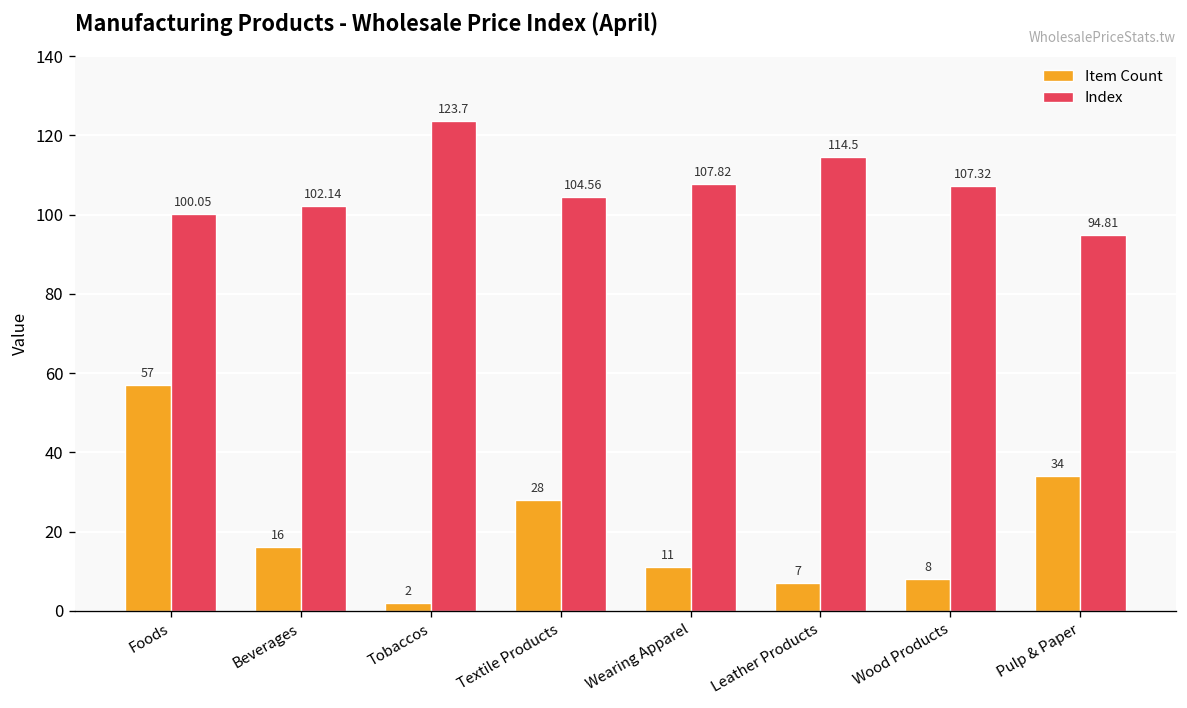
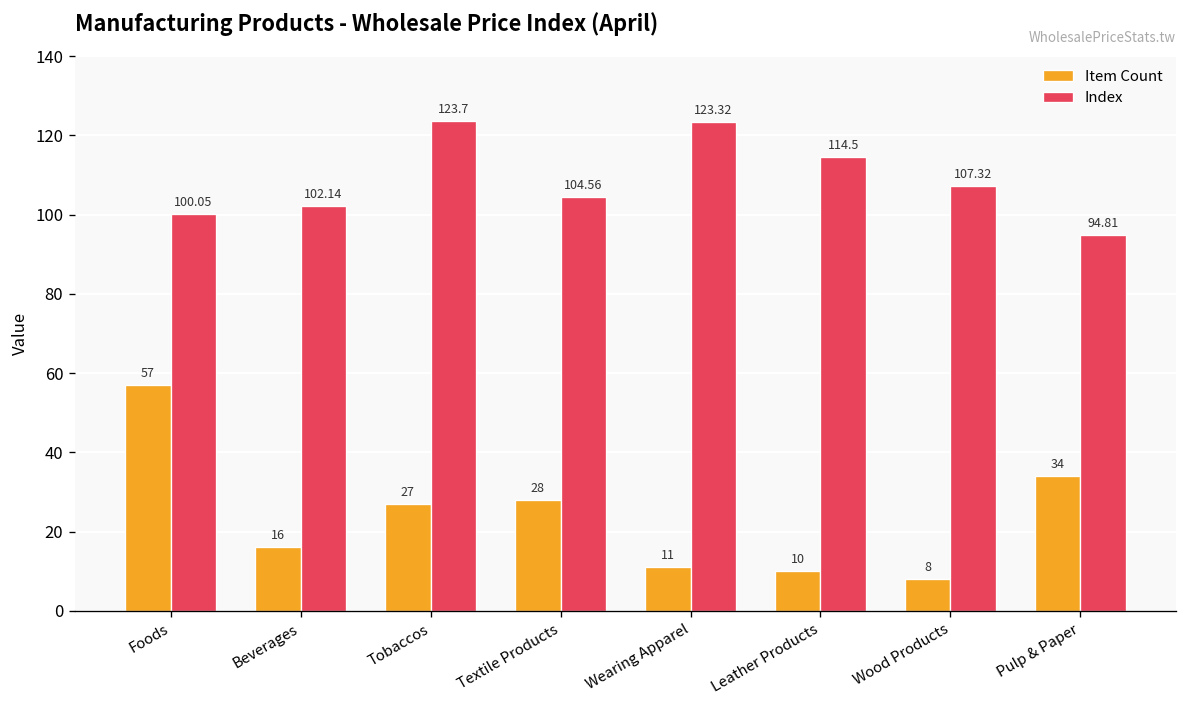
  {
    "Item Count": {
      "Foods": 57,
      "Beverages": 16,
-     "Tobaccos": 2,
+     "Tobaccos": 27,
      "Textile Products": 28,
      "Wearing Apparel": 11,
-     "Leather Products": 7,
+     "Leather Products": 10,
      "Wood Products": 8,
      "Pulp & Paper": 34
    },
    "Index": {
      "Foods": 100.05,
      "Beverages": 102.14,
      "Tobaccos": 123.7,
      "Textile Products": 104.56,
-     "Wearing Apparel": 107.82,
+     "Wearing Apparel": 123.32,
      "Leather Products": 114.5,
      "Wood Products": 107.32,
      "Pulp & Paper": 94.81
    }
  }
